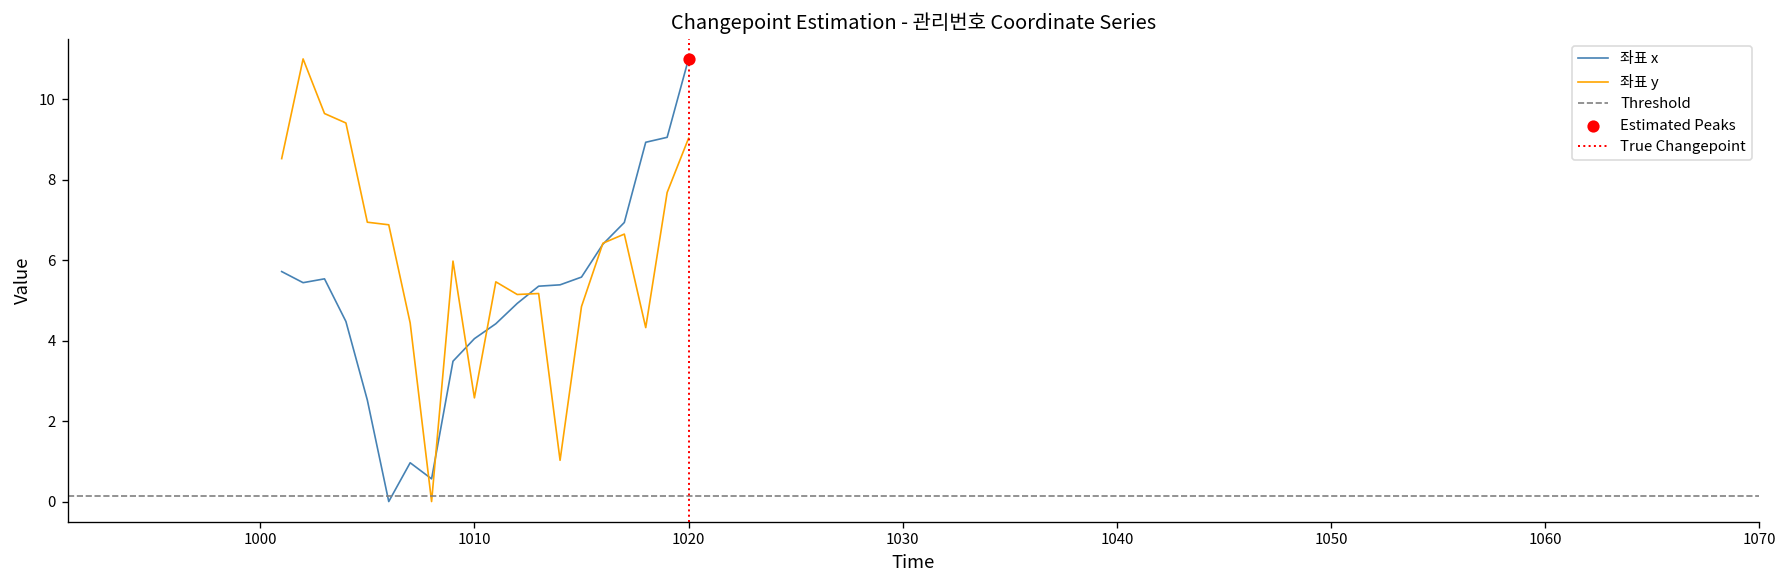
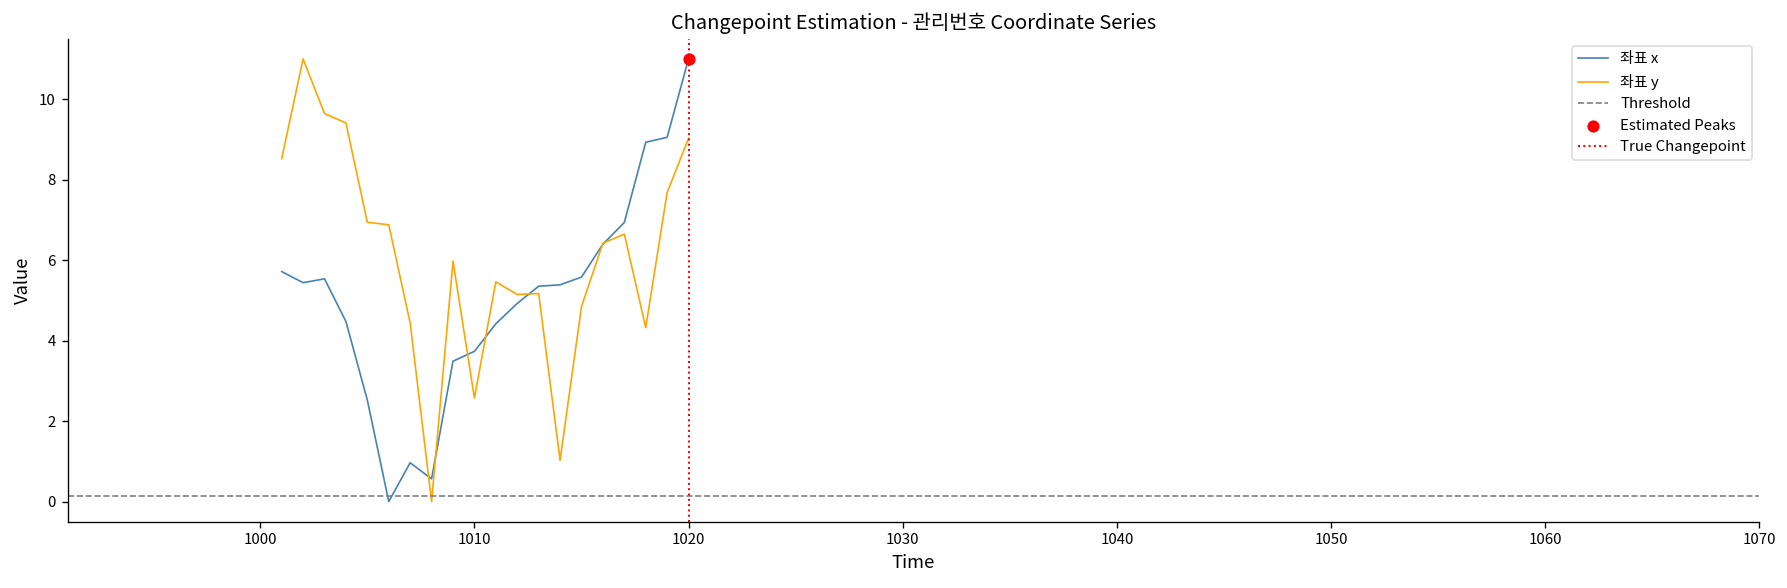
  {
    "좌표 x": {
-     "1010": 4.0
+     "1010": 3.7
    },
    "좌표 y": {
      "1010": 2.6,
      "1020": 9.0
    }
  }
